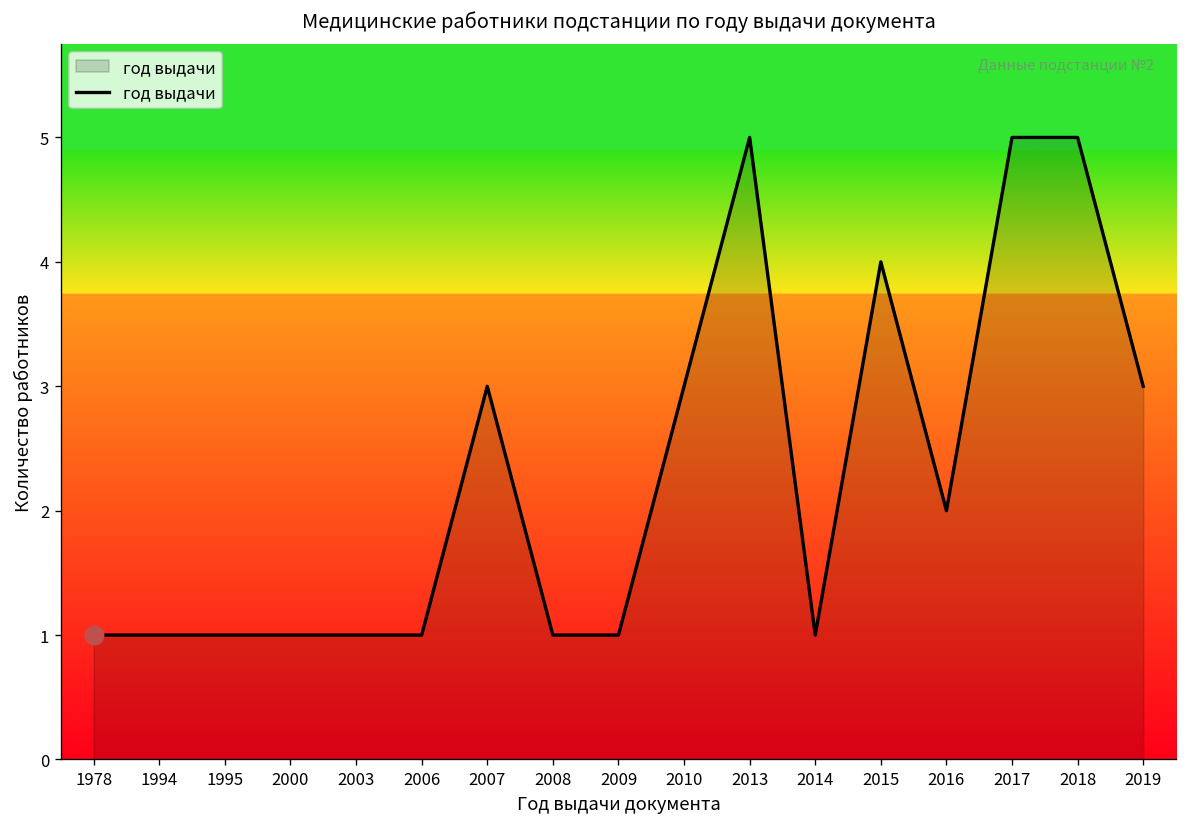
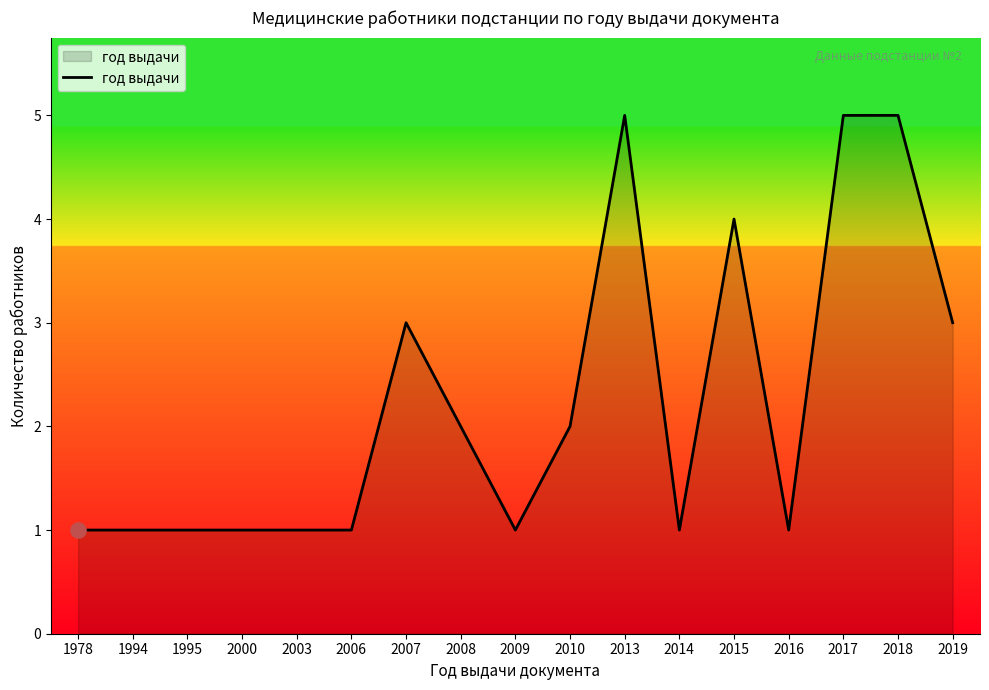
  {
    "год выдачи": {
      "1994": 1,
      "1995": 1,
      "2000": 1,
      "2003": 1,
      "2006": 1,
      "2007": 3,
-     "2008": 1,
+     "2008": 2,
      "2009": 1,
-     "2010": 3,
+     "2010": 2,
      "2013": 5,
      "2014": 1,
      "2015": 4,
-     "2016": 2,
+     "2016": 1,
      "2017": 5,
      "2018": 5,
      "2019": 3
    }
  }
